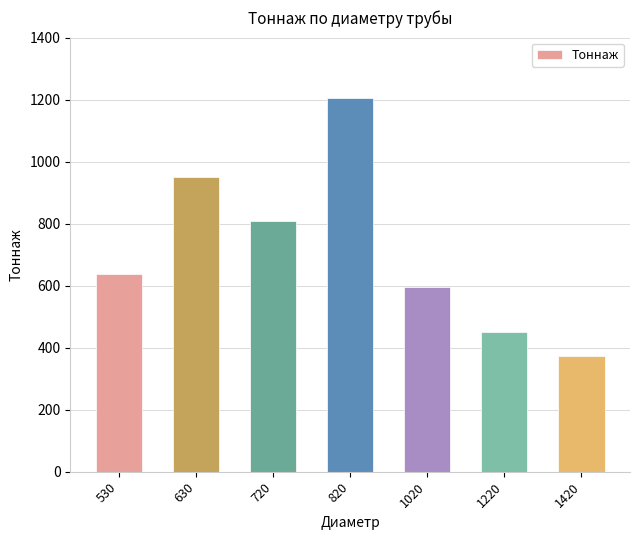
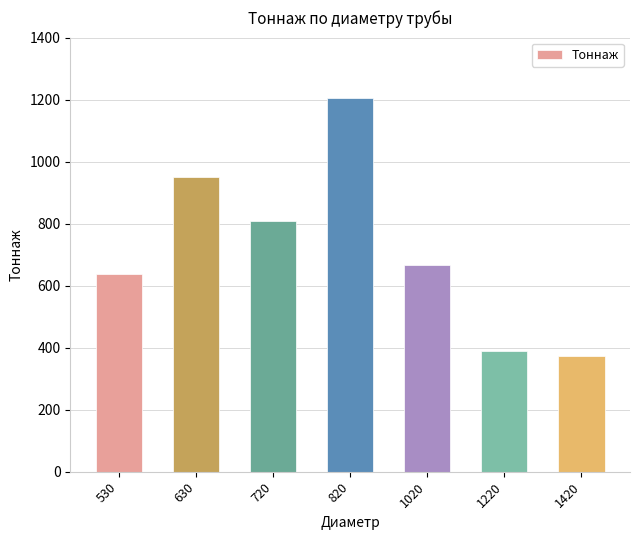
  {
    "530": 640,
    "630": 950,
    "720": 810,
    "820": 1210,
-   "1020": 600,
-   "1220": 450,
+   "1020": 670,
+   "1220": 390,
    "1420": 370
  }
